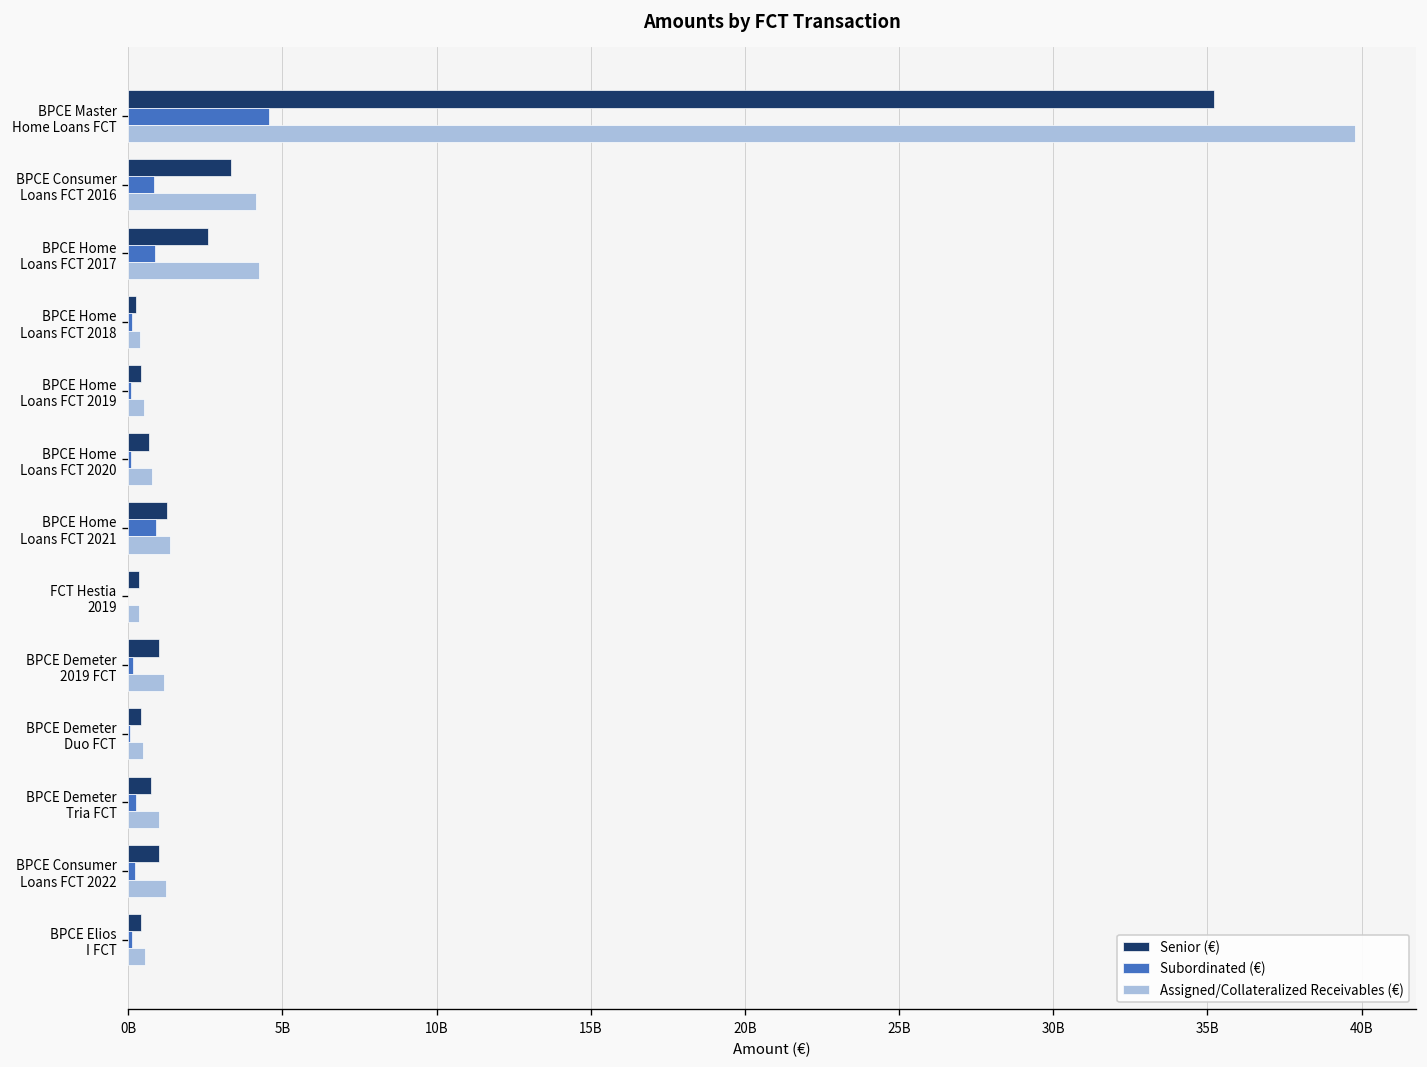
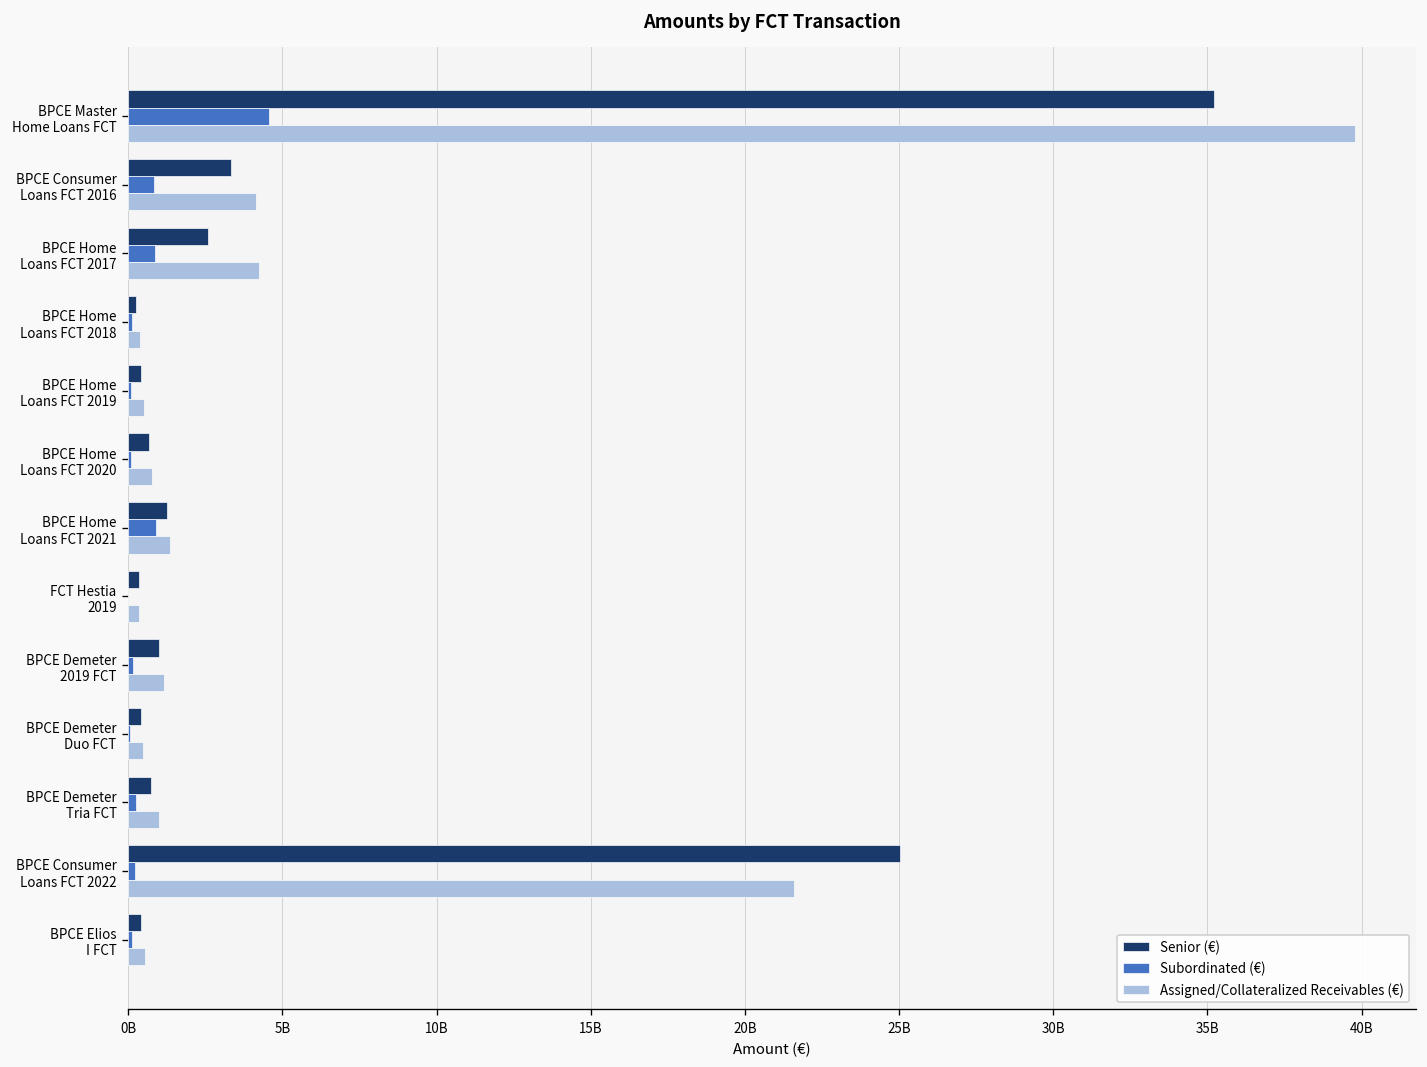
  {
    "Senior (€)": {
      "BPCE Master Home Loans FCT": 35200000000,
      "BPCE Consumer Loans FCT 2016": 3300000000,
      "BPCE Home Loans FCT 2017": 2600000000,
      "BPCE Home Loans FCT 2018": 200000000,
      "BPCE Home Loans FCT 2019": 400000000,
      "BPCE Home Loans FCT 2020": 700000000,
      "BPCE Home Loans FCT 2021": 1200000000,
      "FCT Hestia 2019": 400000000,
      "BPCE Demeter 2019 FCT": 1000000000,
      "BPCE Demeter Duo FCT": 400000000,
      "BPCE Demeter Tria FCT": 800000000,
-     "BPCE Consumer Loans FCT 2022": 1000000000,
+     "BPCE Consumer Loans FCT 2022": 25000000000,
      "BPCE Elios I FCT": 400000000
    },
    "Subordinated (€)": {
      "BPCE Master Home Loans FCT": 4600000000,
      "BPCE Consumer Loans FCT 2016": 800000000,
      "BPCE Home Loans FCT 2017": 900000000,
      "BPCE Home Loans FCT 2018": 100000000,
      "BPCE Home Loans FCT 2019": 100000000,
      "BPCE Home Loans FCT 2021": 900000000,
      "FCT Hestia 2019": 0,
      "BPCE Demeter 2019 FCT": 200000000,
      "BPCE Demeter Tria FCT": 200000000,
      "BPCE Consumer Loans FCT 2022": 200000000,
      "BPCE Elios I FCT": 100000000
    },
    "Assigned/Collateralized Receivables (€)": {
      "BPCE Master Home Loans FCT": 39800000000,
      "BPCE Consumer Loans FCT 2016": 4100000000,
      "BPCE Home Loans FCT 2017": 4200000000,
      "BPCE Home Loans FCT 2018": 400000000,
      "BPCE Home Loans FCT 2019": 500000000,
      "BPCE Home Loans FCT 2020": 800000000,
      "BPCE Home Loans FCT 2021": 1400000000,
      "FCT Hestia 2019": 400000000,
      "BPCE Demeter 2019 FCT": 1200000000,
      "BPCE Demeter Duo FCT": 500000000,
      "BPCE Demeter Tria FCT": 1000000000,
-     "BPCE Consumer Loans FCT 2022": 1200000000,
+     "BPCE Consumer Loans FCT 2022": 21600000000,
      "BPCE Elios I FCT": 500000000
    }
  }
